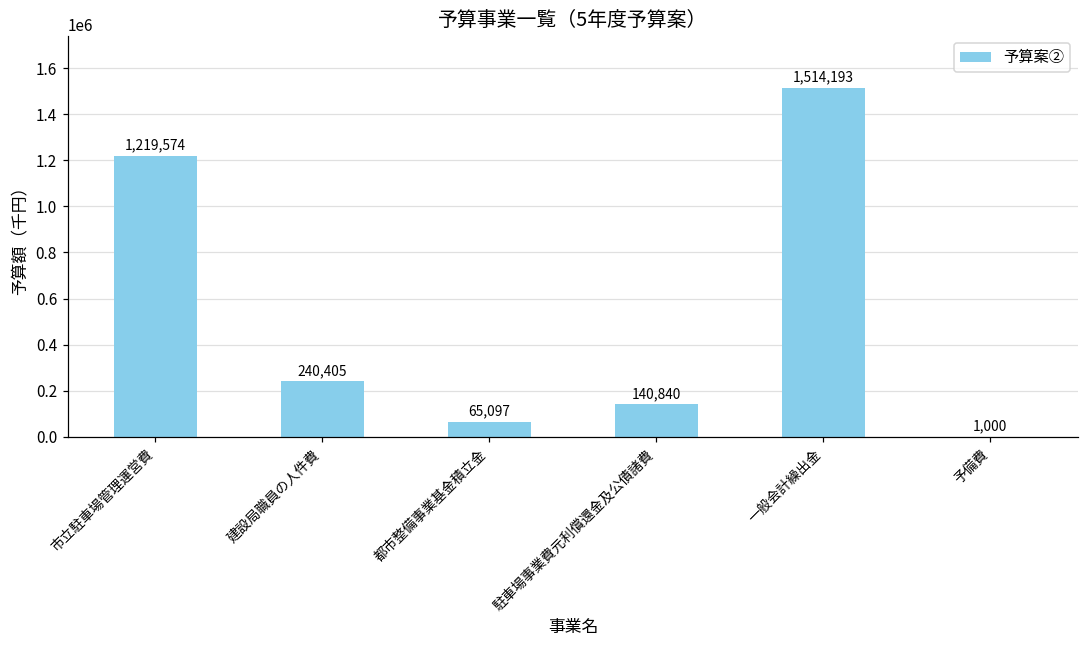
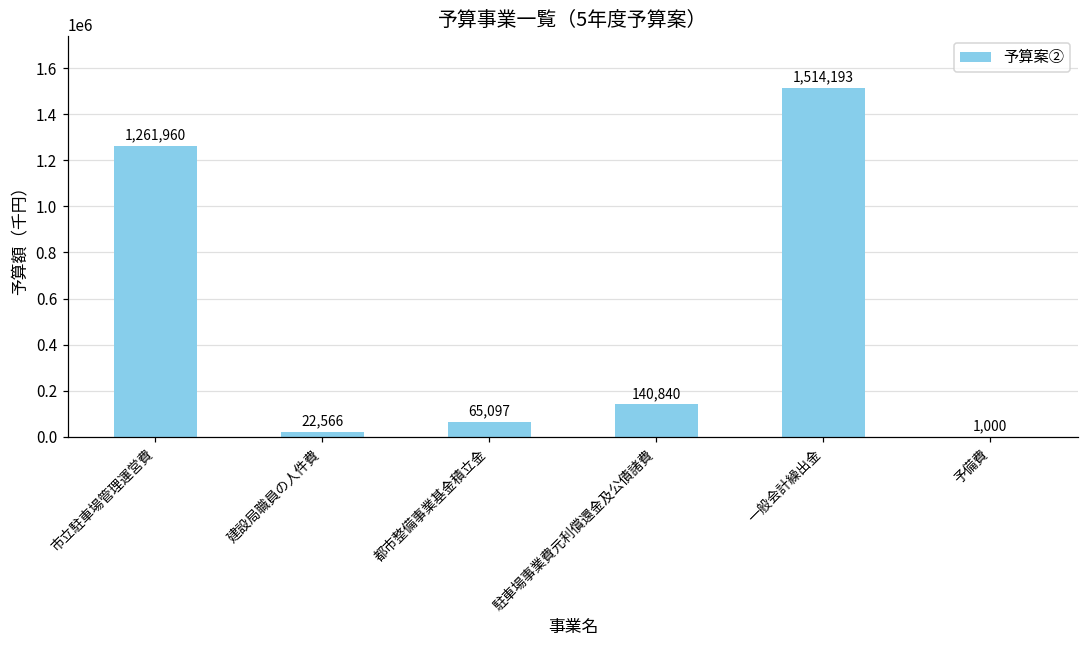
  {
-   "市立駐車場管理運営費": "1,219,574",
-   "建設局職員の人件費": "240,405",
+   "市立駐車場管理運営費": "1,261,960",
+   "建設局職員の人件費": "22,566",
    "都市整備事業基金積立金": "65,097",
    "駐車場事業費元利償還金及公債諸費": "140,840",
    "一般会計繰出金": "1,514,193",
    "予備費": "1,000"
  }
